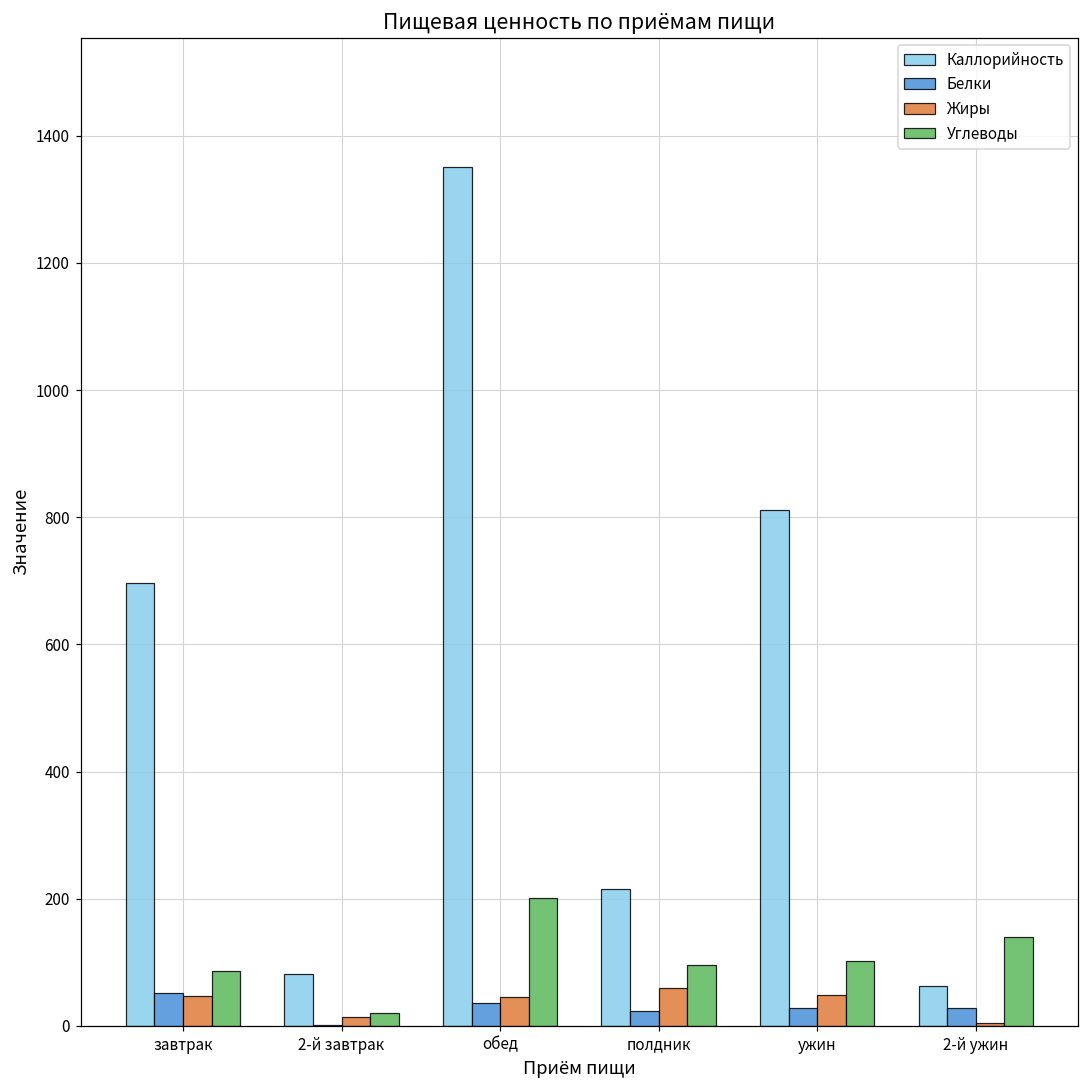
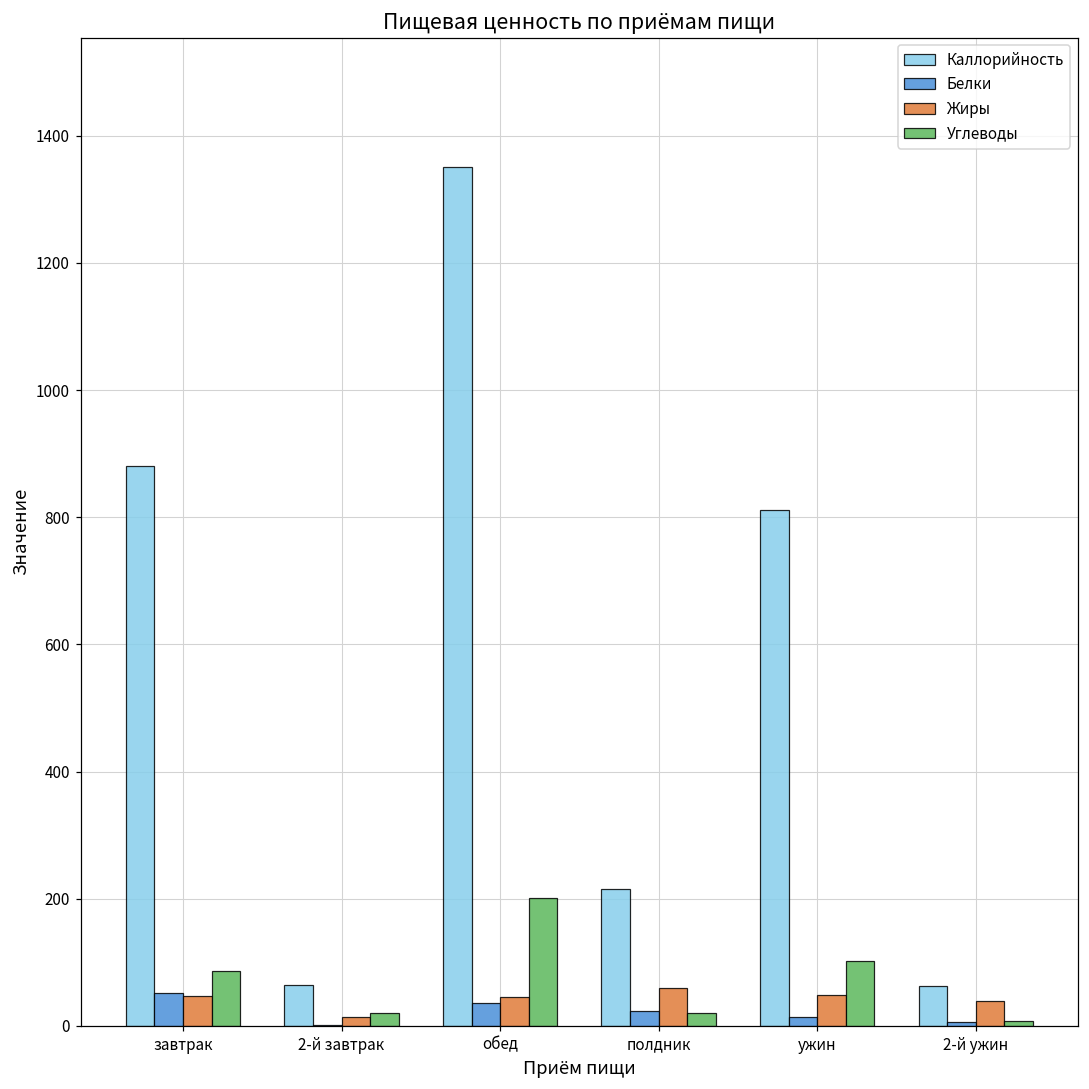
  {
    "Каллорийность": {
-     "завтрак": 700,
-     "2-й завтрак": 80,
+     "завтрак": 880,
+     "2-й завтрак": 60,
      "обед": 1350,
      "полдник": 220,
      "ужин": 810,
      "2-й ужин": 60
    },
    "Белки": {
      "завтрак": 50,
      "обед": 40,
      "полдник": 20,
-     "ужин": 30,
-     "2-й ужин": 30
+     "ужин": 10,
+     "2-й ужин": 10
    },
    "Жиры": {
      "завтрак": 50,
      "2-й завтрак": 10,
      "обед": 50,
      "полдник": 60,
      "ужин": 50,
-     "2-й ужин": 0
+     "2-й ужин": 40
    },
    "Углеводы": {
      "завтрак": 90,
      "2-й завтрак": 20,
      "обед": 200,
-     "полдник": 90,
+     "полдник": 20,
      "ужин": 100,
-     "2-й ужин": 140
+     "2-й ужин": 10
    }
  }
